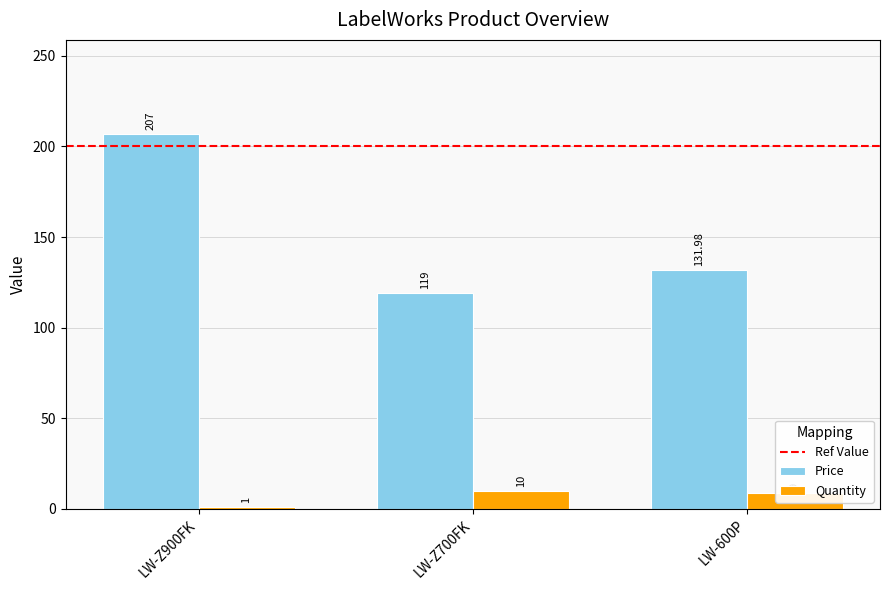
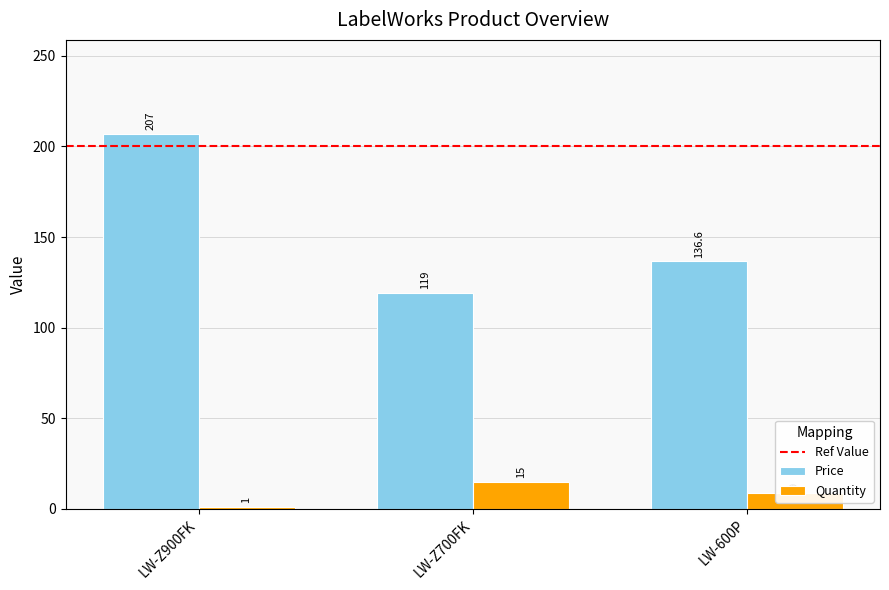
  {
    "Price": {
      "LW-Z900FK": 207,
      "LW-Z700FK": 119,
-     "LW-600P": 131.98
+     "LW-600P": 136.6
    },
    "Quantity": {
      "LW-Z900FK": 1,
-     "LW-Z700FK": 10
+     "LW-Z700FK": 15
    }
  }
